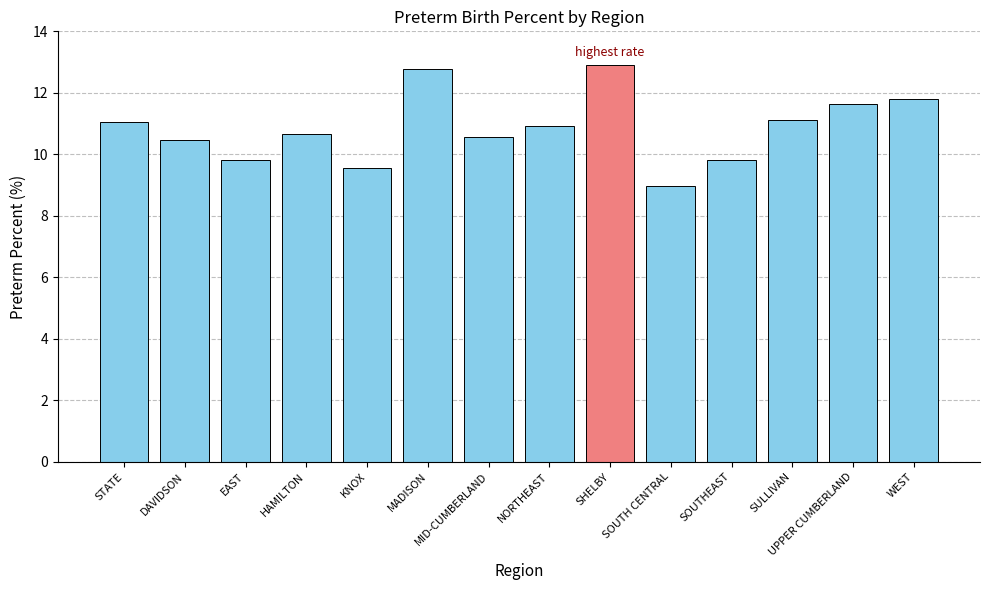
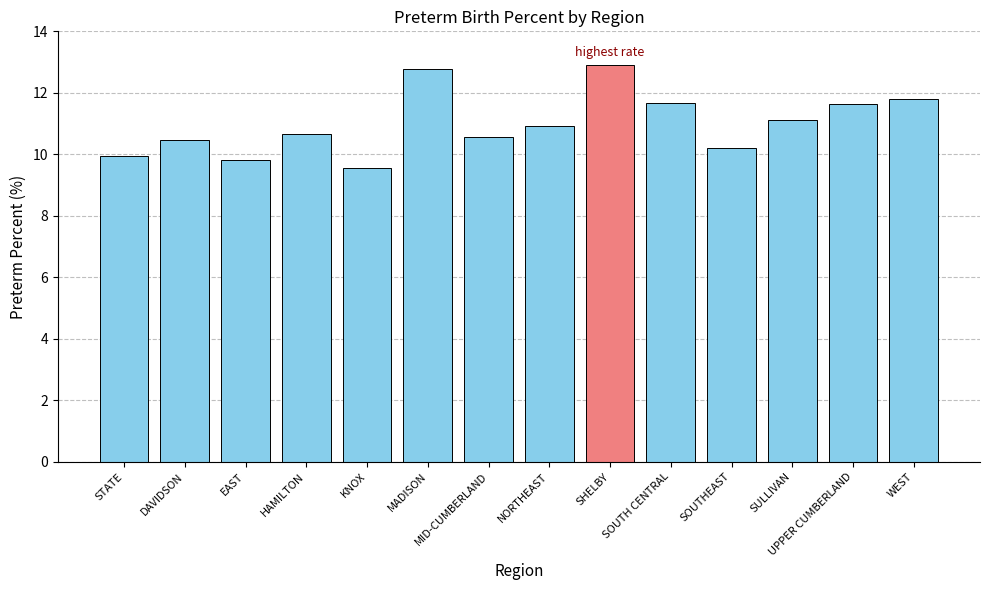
  {
-   "STATE": 11.0,
+   "STATE": 9.9,
    "DAVIDSON": 10.5,
    "EAST": 9.8,
    "HAMILTON": 10.7,
    "KNOX": 9.6,
    "MADISON": 12.8,
    "MID-CUMBERLAND": 10.6,
    "NORTHEAST": 10.9,
    "SHELBY": 12.9,
-   "SOUTH CENTRAL": 9.0,
-   "SOUTHEAST": 9.8,
+   "SOUTH CENTRAL": 11.7,
+   "SOUTHEAST": 10.2,
    "SULLIVAN": 11.1,
    "UPPER CUMBERLAND": 11.6,
    "WEST": 11.8
  }
